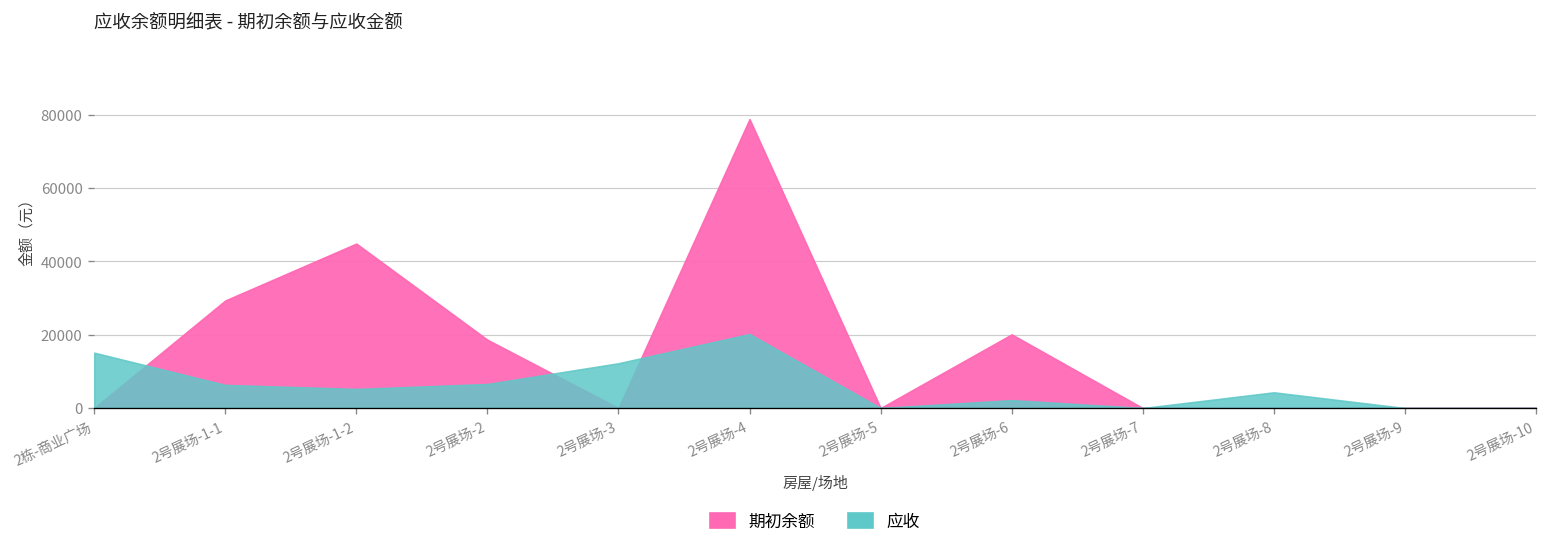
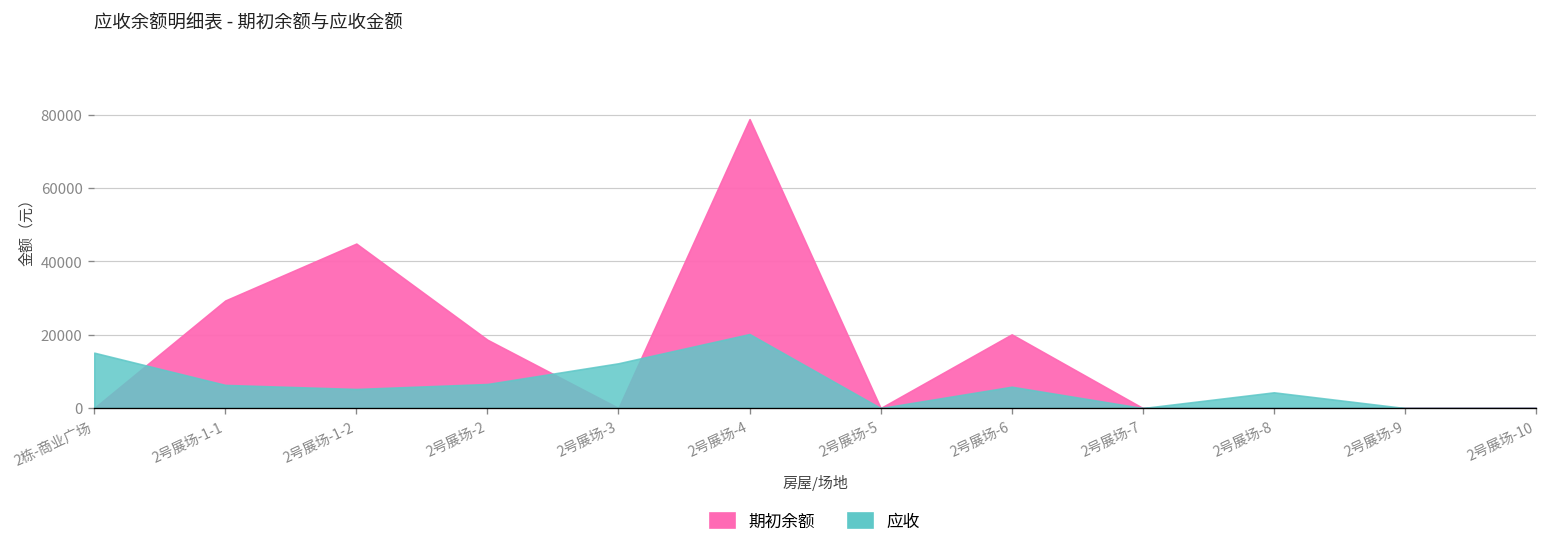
  {
    "期初余额": {
      "2栋-商业广场": 0,
      "2号展场-1-1": 29000,
      "2号展场-1-2": 45000,
      "2号展场-2": 19000,
      "2号展场-3": 0,
      "2号展场-4": 79000,
      "2号展场-6": 20000,
      "2号展场-8": 0
    },
    "应收": {
      "2栋-商业广场": 15000,
      "2号展场-1-1": 6000,
      "2号展场-1-2": 5000,
      "2号展场-2": 7000,
      "2号展场-3": 12000,
      "2号展场-4": 20000,
-     "2号展场-6": 2000,
+     "2号展场-6": 6000,
      "2号展场-8": 4000
    }
  }
